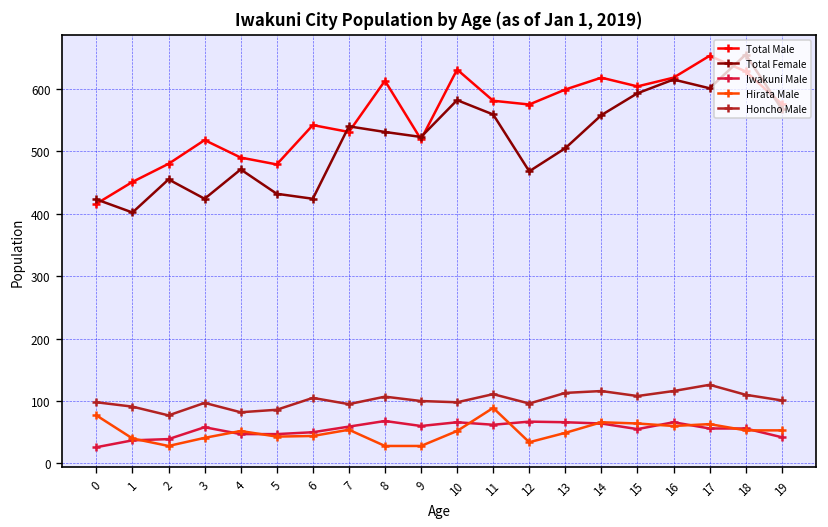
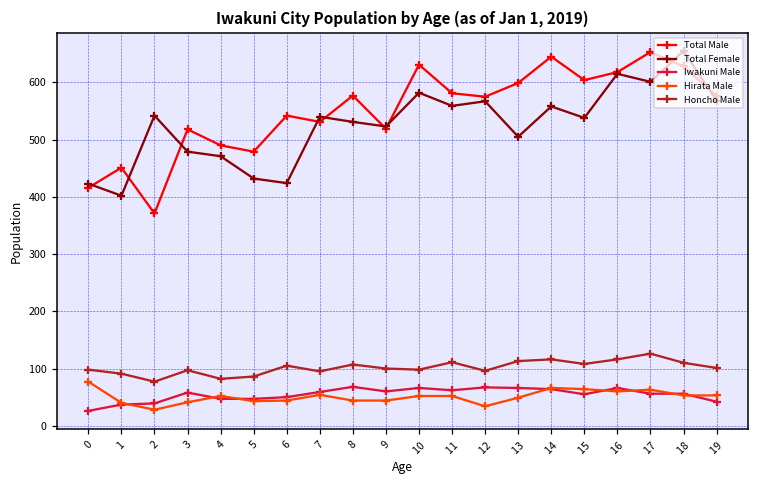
  {
    "Total Male": {
      "0": 420,
      "1": 450,
-     "2": 480,
+     "2": 370,
      "3": 520,
      "4": 490,
      "5": 480,
      "6": 540,
      "7": 530,
-     "8": 610,
+     "8": 580,
      "10": 630,
      "11": 580,
      "12": 580,
      "13": 600,
-     "14": 620,
+     "14": 650,
      "15": 600,
      "17": 650
    },
    "Total Female": {
      "0": 420,
      "1": 400,
-     "2": 460,
-     "3": 420,
+     "2": 540,
+     "3": 480,
      "4": 470,
      "5": 430,
      "6": 420,
      "7": 540,
      "8": 530,
      "10": 580,
      "11": 560,
-     "12": 470,
+     "12": 570,
      "13": 510,
      "14": 560,
-     "15": 590,
+     "15": 540,
      "17": 600
    },
    "Hirata Male": {
      "0": 80,
      "2": 30,
      "3": 40,
      "4": 50,
      "6": 40,
      "7": 50,
-     "8": 30,
-     "9": 30,
+     "8": 40,
+     "9": 40,
      "10": 50,
-     "11": 90,
+     "11": 50,
      "12": 30,
      "13": 50,
      "15": 60,
      "16": 60,
      "17": 60,
      "19": 50
    }
  }
